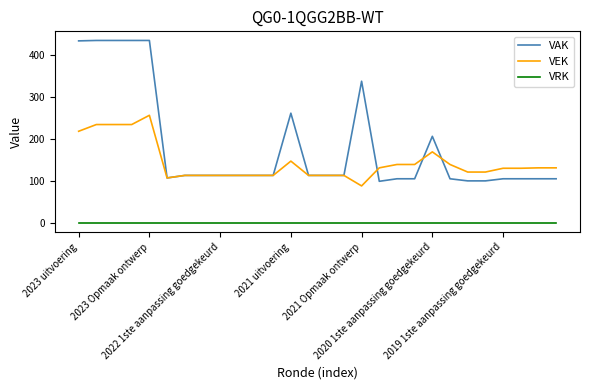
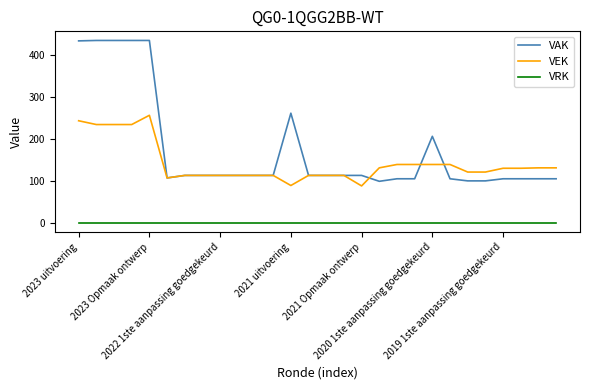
  {
    "VAK": {
      "2023 uitvoering": 430,
      "2023 Opmaak ontwerp": 430,
      "2021 uitvoering": 260,
-     "2021 Opmaak ontwerp": 340,
+     "2021 Opmaak ontwerp": 110,
      "2020 1ste aanpassing goedgekeurd": 210,
      "2019 1ste aanpassing goedgekeurd": 110
    },
    "VEK": {
-     "2023 uitvoering": 220,
+     "2023 uitvoering": 240,
      "2023 Opmaak ontwerp": 260,
-     "2021 uitvoering": 150,
+     "2021 uitvoering": 90,
      "2021 Opmaak ontwerp": 90,
-     "2020 1ste aanpassing goedgekeurd": 170,
+     "2020 1ste aanpassing goedgekeurd": 140,
      "2019 1ste aanpassing goedgekeurd": 130
    },
    "VRK": {
      "2023 uitvoering": 0,
      "2023 Opmaak ontwerp": 0,
      "2022 1ste aanpassing goedgekeurd": 0,
      "2021 uitvoering": 0,
      "2021 Opmaak ontwerp": 0,
      "2020 1ste aanpassing goedgekeurd": 0,
      "2019 1ste aanpassing goedgekeurd": 0
    }
  }
